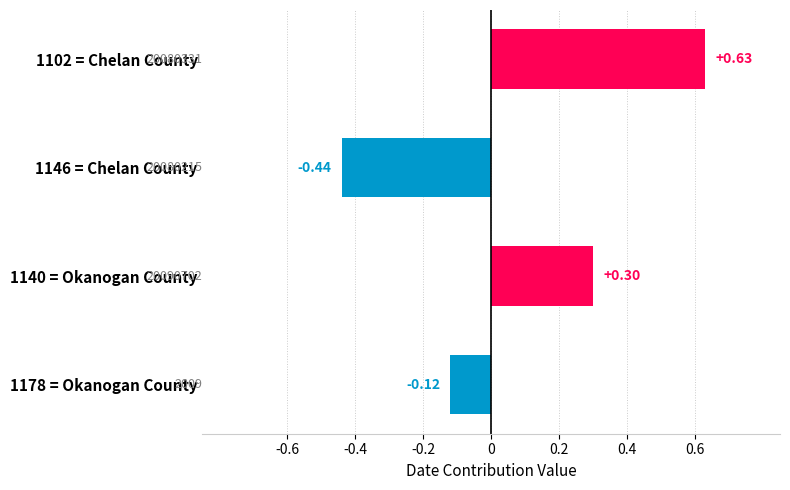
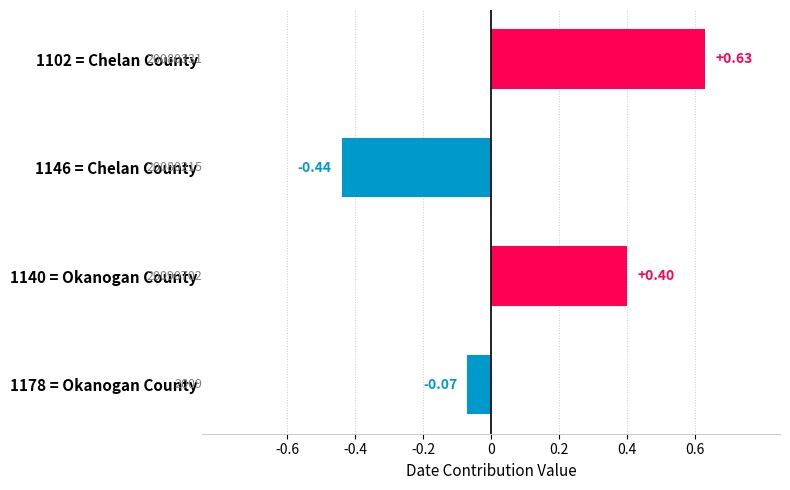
  {
    "1102 = Chelan County": "+0.63",
    "1146 = Chelan County": "-0.44",
-   "1140 = Okanogan County": "+0.30",
-   "1178 = Okanogan County": "-0.12"
+   "1140 = Okanogan County": "+0.40",
+   "1178 = Okanogan County": "-0.07"
  }
